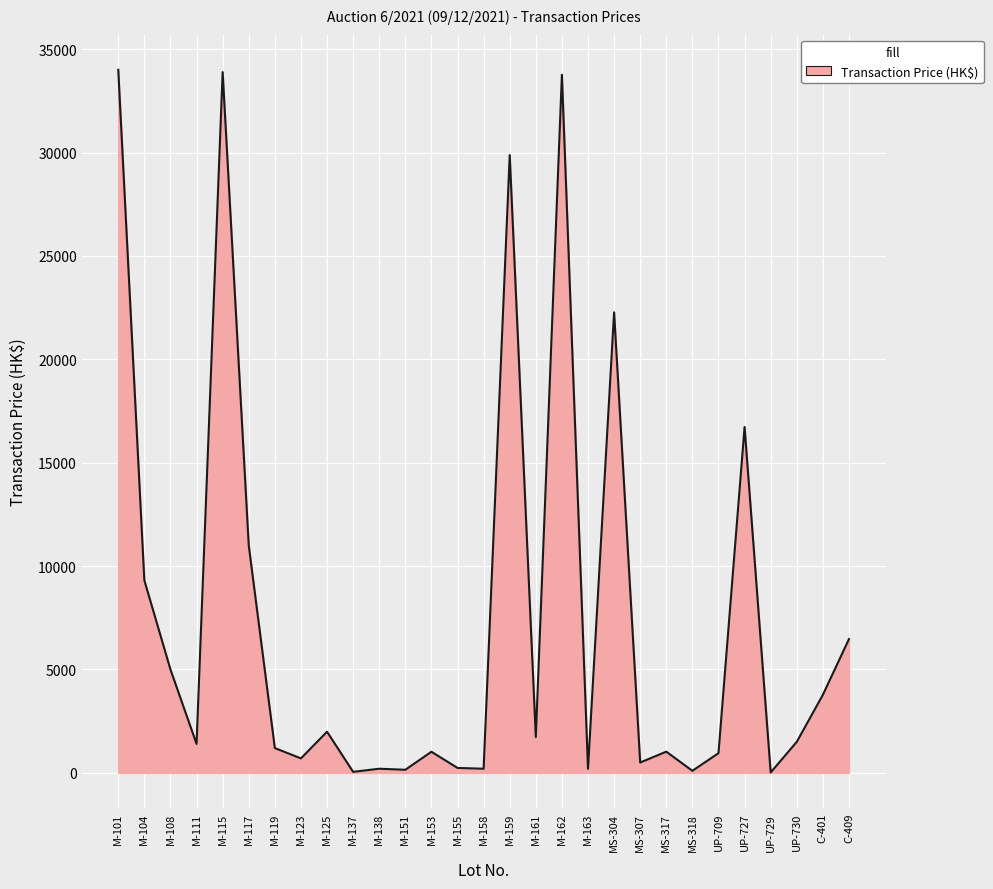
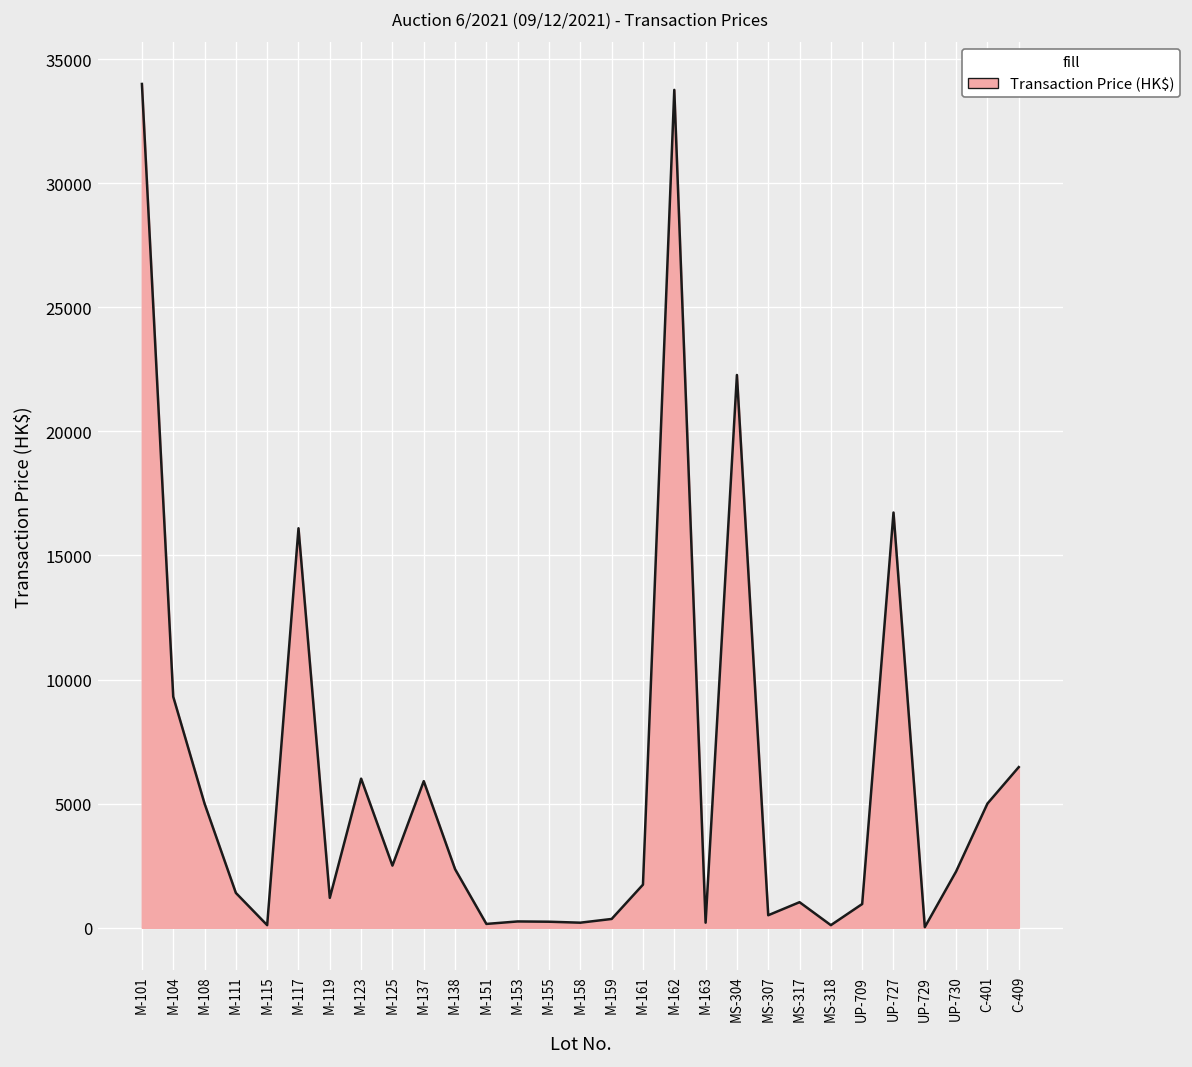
  {
    "M-101": 34000,
    "M-104": 9300,
    "M-108": 5000,
    "M-111": 1400,
-   "M-115": 33900,
-   "M-117": 11000,
+   "M-115": 100,
+   "M-117": 16100,
    "M-119": 1200,
-   "M-123": 700,
-   "M-125": 2000,
-   "M-137": 100,
-   "M-138": 200,
+   "M-123": 6000,
+   "M-125": 2500,
+   "M-137": 5900,
+   "M-138": 2400,
    "M-151": 200,
-   "M-153": 1000,
+   "M-153": 300,
    "M-155": 200,
    "M-158": 200,
-   "M-159": 29900,
+   "M-159": 400,
    "M-161": 1700,
    "M-162": 33800,
    "M-163": 200,
    "MS-304": 22300,
    "MS-307": 500,
    "MS-317": 1000,
    "MS-318": 100,
    "UP-709": 1000,
    "UP-727": 16700,
    "UP-729": 0,
-   "UP-730": 1500,
-   "C-401": 3800,
+   "UP-730": 2300,
+   "C-401": 5000,
    "C-409": 6500
  }
